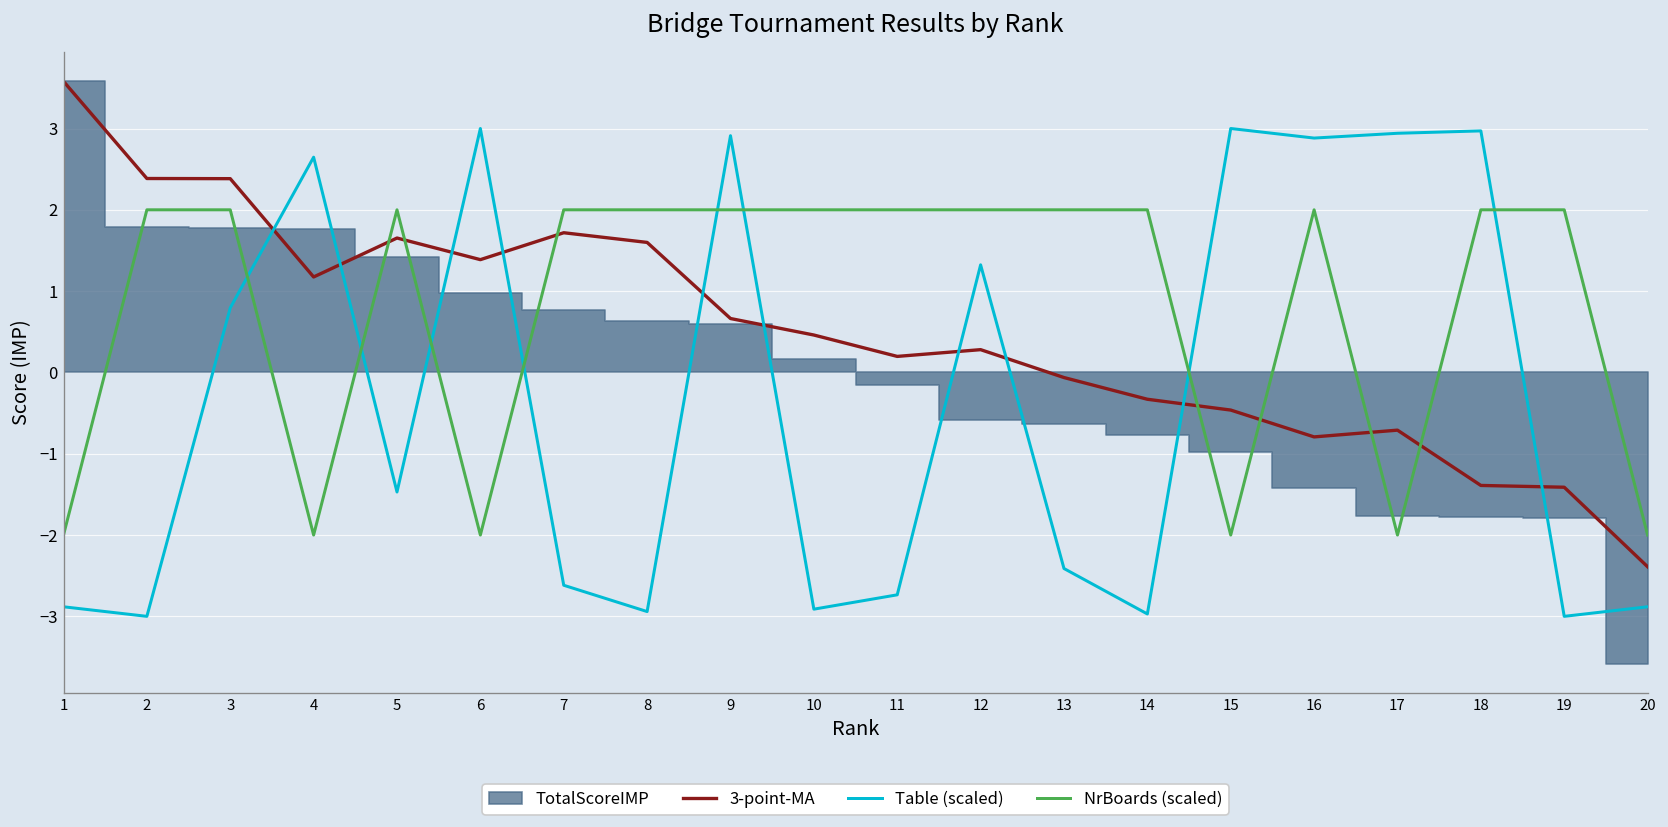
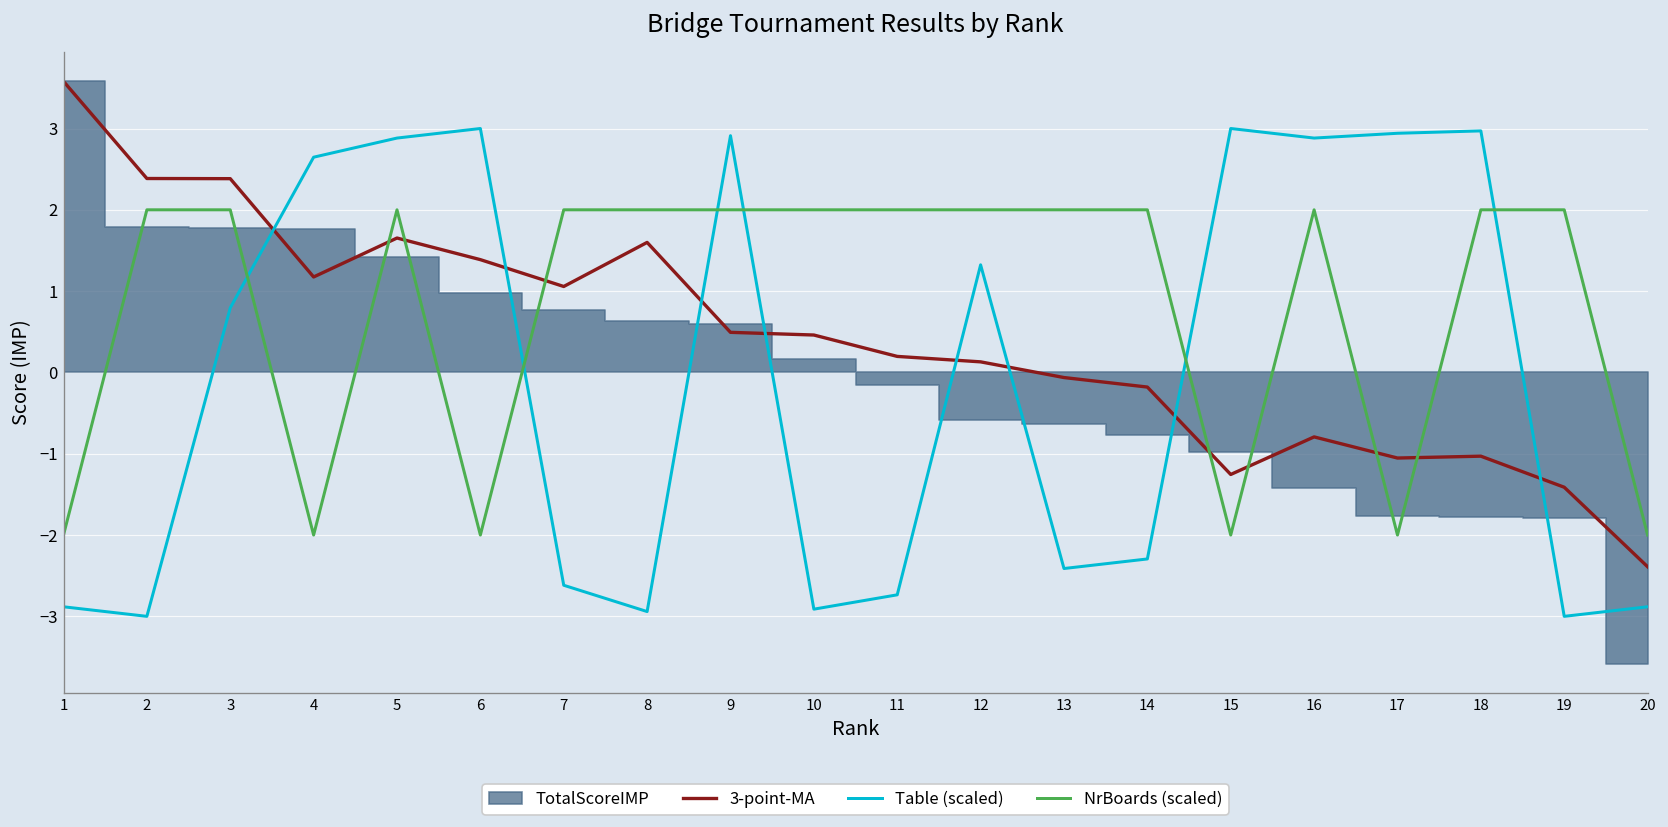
  {
    "3-point-MA": {
      "2": 2.4,
      "3": 2.4,
      "4": 1.2,
      "5": 1.7,
      "6": 1.4,
-     "7": 1.7,
+     "7": 1.1,
      "8": 1.6,
-     "9": 0.7,
+     "9": 0.5,
      "10": 0.5,
      "11": 0.2,
-     "12": 0.3,
+     "12": 0.1,
      "13": -0.1,
-     "14": -0.3,
-     "15": -0.5,
+     "14": -0.2,
+     "15": -1.3,
      "16": -0.8,
-     "17": -0.7,
-     "18": -1.4,
+     "17": -1.1,
+     "18": -1.0,
      "19": -1.4,
      "20": -2.4
    },
    "Table (scaled)": {
      "1": -2.9,
      "2": -3.0,
      "3": 0.8,
      "4": 2.6,
-     "5": -1.5,
+     "5": 2.9,
      "6": 3.0,
      "7": -2.6,
      "8": -2.9,
      "9": 2.9,
      "10": -2.9,
      "11": -2.7,
      "12": 1.3,
      "13": -2.4,
-     "14": -3.0,
+     "14": -2.3,
      "15": 3.0,
      "16": 2.9,
      "17": 2.9,
      "18": 3.0,
      "19": -3.0,
      "20": -2.9
    },
    "NrBoards (scaled)": {
      "1": -2.0,
      "2": 2.0,
      "3": 2.0,
      "4": -2.0,
      "5": 2.0,
      "6": -2.0,
      "7": 2.0,
      "8": 2.0,
      "9": 2.0,
      "10": 2.0,
      "11": 2.0,
      "12": 2.0,
      "13": 2.0,
      "14": 2.0,
      "15": -2.0,
      "16": 2.0,
      "17": -2.0,
      "18": 2.0,
      "19": 2.0,
      "20": -2.0
    }
  }
